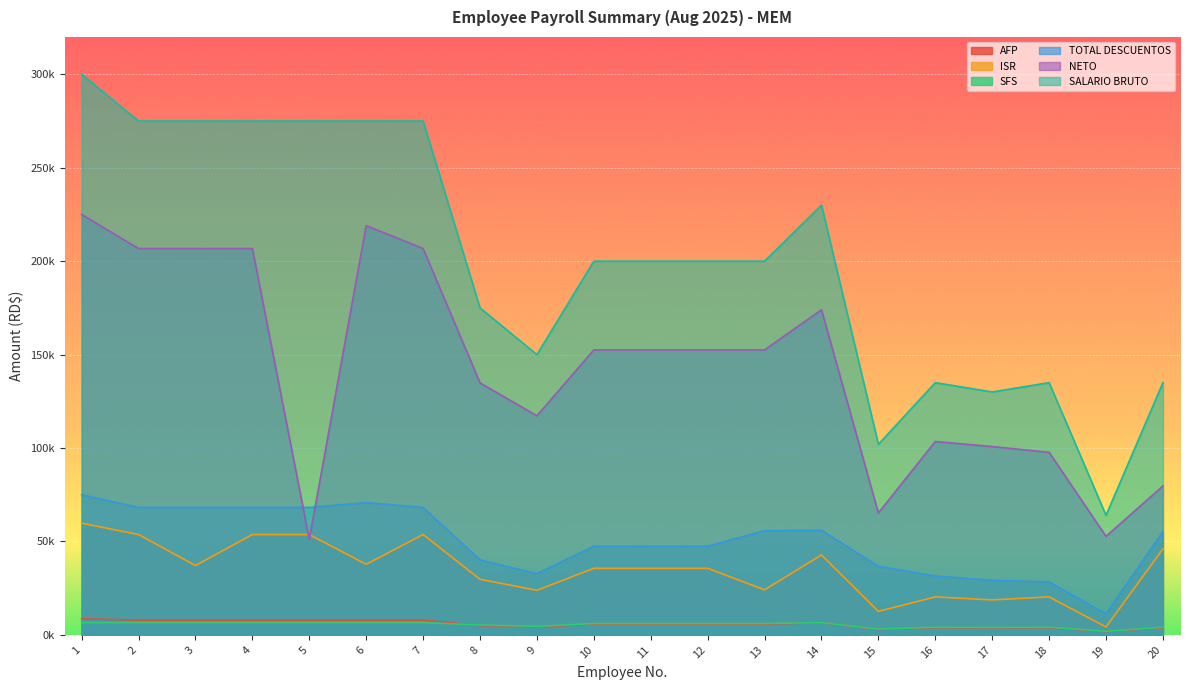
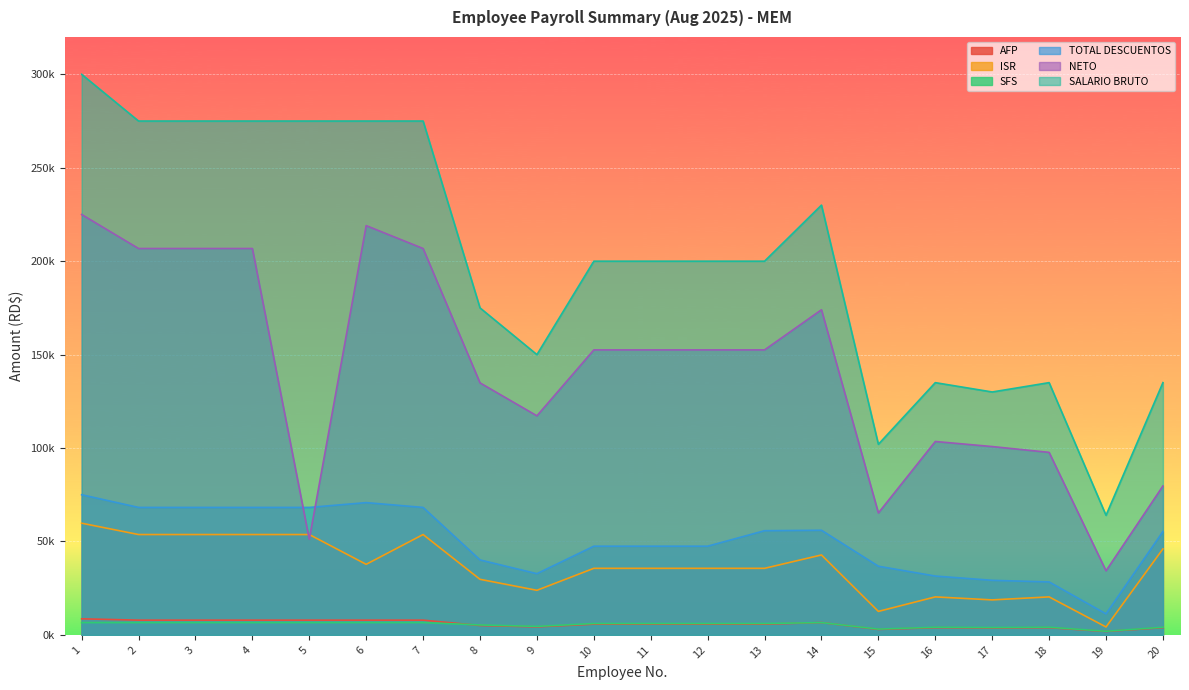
  {
    "AFP": {
      "1": 9000
    },
    "ISR": {
      "1": 60000,
      "2": 54000,
-     "3": 37000,
+     "3": 54000,
      "4": 54000,
      "5": 54000,
      "6": 38000,
      "7": 54000,
      "8": 30000,
      "9": 24000,
      "10": 36000,
      "11": 36000,
      "12": 36000,
-     "13": 24000,
+     "13": 36000,
      "14": 43000,
      "15": 13000,
      "16": 20000,
      "17": 19000,
      "18": 20000,
      "19": 4000,
      "20": 46000
    },
    "TOTAL DESCUENTOS": {
      "1": 75000,
      "2": 68000,
      "3": 68000,
      "4": 68000,
      "5": 68000,
      "6": 71000,
      "7": 68000,
      "8": 40000,
      "9": 33000,
      "10": 47000,
      "11": 47000,
      "12": 47000,
      "13": 56000,
      "14": 56000,
      "15": 37000,
      "16": 31000,
      "17": 29000,
      "18": 28000,
      "19": 11000,
      "20": 55000
    },
    "NETO": {
      "1": 225000,
      "2": 207000,
      "3": 207000,
      "4": 207000,
      "5": 51000,
      "6": 219000,
      "7": 207000,
      "8": 135000,
      "9": 117000,
      "10": 153000,
      "11": 153000,
      "12": 153000,
      "13": 153000,
      "14": 174000,
      "15": 65000,
      "16": 104000,
      "17": 101000,
      "18": 98000,
-     "19": 53000,
+     "19": 34000,
      "20": 80000
    }
  }
